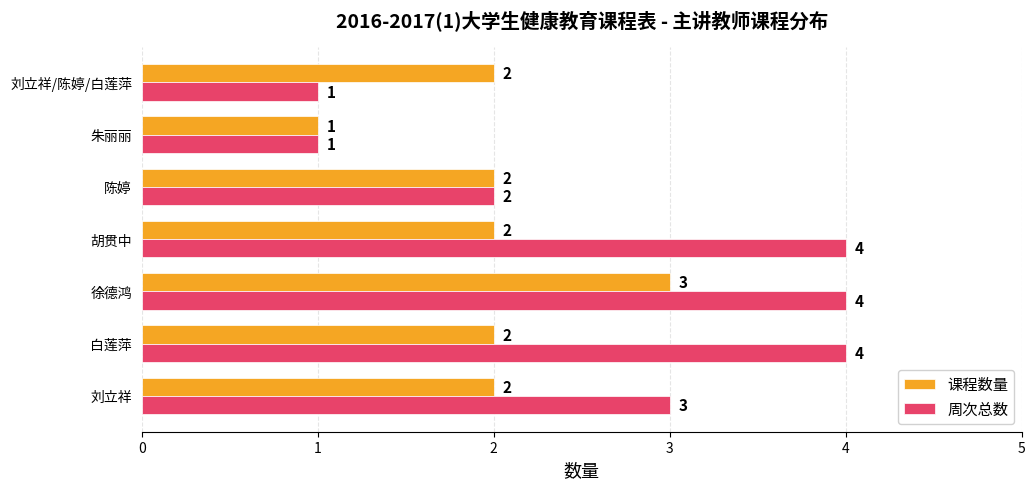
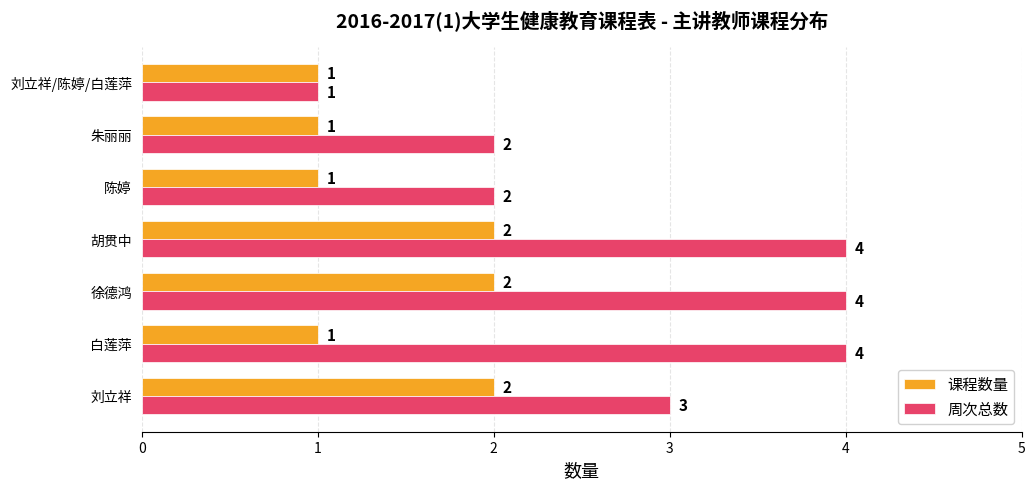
  {
    "课程数量": {
-     "刘立祥/陈婷/白莲萍": 2,
+     "刘立祥/陈婷/白莲萍": 1,
      "朱丽丽": 1,
-     "陈婷": 2,
+     "陈婷": 1,
      "胡贯中": 2,
-     "徐德鸿": 3,
-     "白莲萍": 2,
+     "徐德鸿": 2,
+     "白莲萍": 1,
      "刘立祥": 2
    },
    "周次总数": {
      "刘立祥/陈婷/白莲萍": 1,
-     "朱丽丽": 1,
+     "朱丽丽": 2,
      "陈婷": 2,
      "胡贯中": 4,
      "徐德鸿": 4,
      "白莲萍": 4,
      "刘立祥": 3
    }
  }
